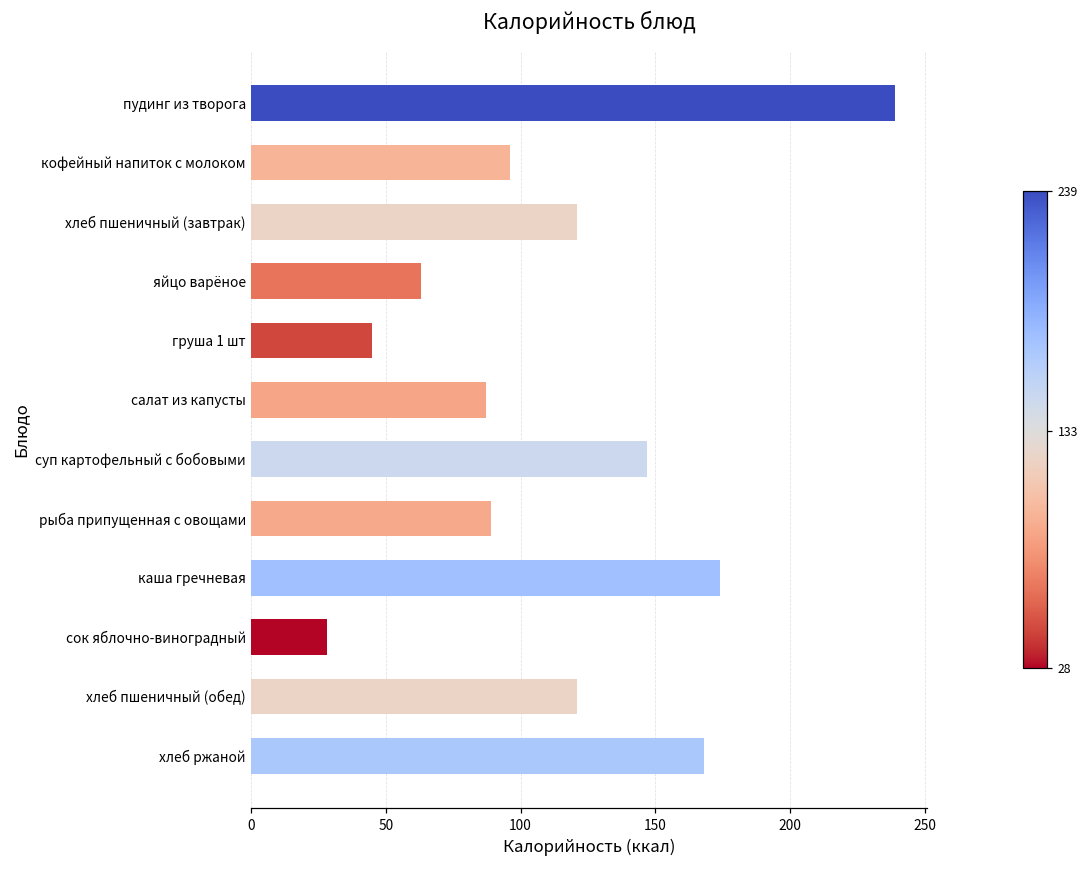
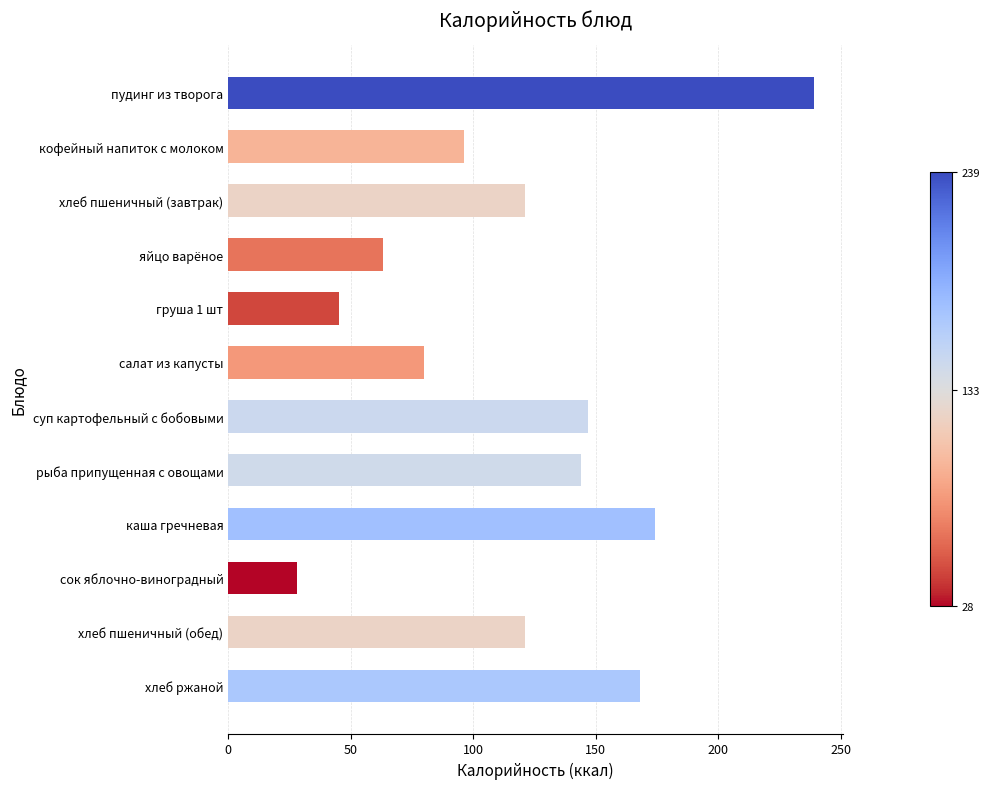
  {
    "пудинг из творога": 239,
    "кофейный напиток с молоком": 96,
    "хлеб пшеничный (завтрак)": 121,
    "яйцо варёное": 63,
    "груша 1 шт": 45,
-   "салат из капусты": 87,
+   "салат из капусты": 80,
    "суп картофельный с бобовыми": 147,
-   "рыба припущенная с овощами": 89,
+   "рыба припущенная с овощами": 144,
    "каша гречневая": 174,
    "сок яблочно-виноградный": 28,
    "хлеб пшеничный (обед)": 121,
    "хлеб ржаной": 168
  }
